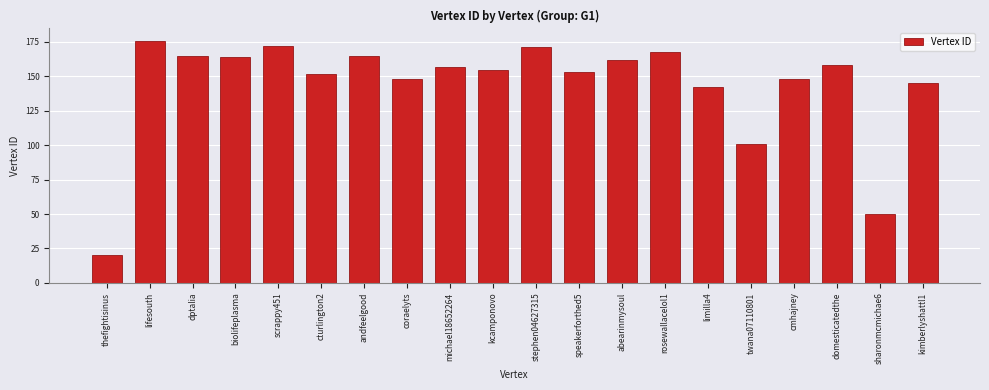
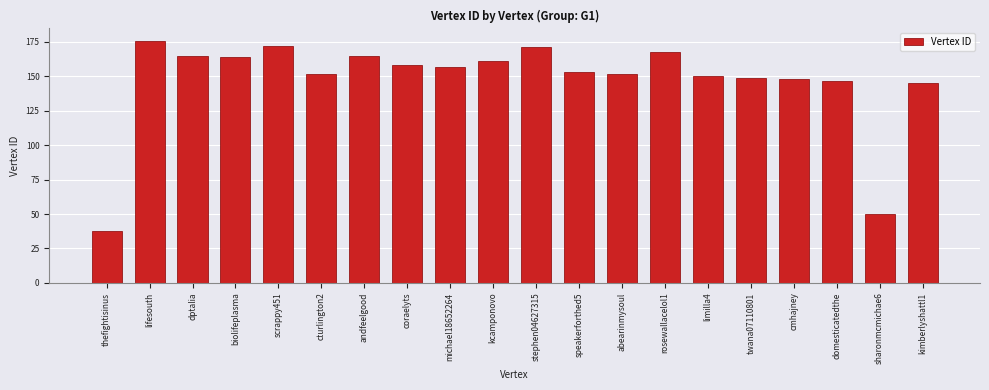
  {
-   "thefightisinus": 20,
+   "thefightisinus": 38,
    "lifesouth": 176,
    "dptalia": 165,
    "biolifeplasma": 164,
    "scrappy451": 172,
    "cturlington2": 152,
    "andfeelgood": 165,
-   "coraelyts": 148,
+   "coraelyts": 158,
    "michael18652264": 157,
-   "kcamponovo": 155,
+   "kcamponovo": 161,
    "stephen04627315": 171,
    "speakerforthed5": 153,
-   "abearinmysoul": 162,
+   "abearinmysoul": 152,
    "rosewallacelol1": 168,
-   "limilla4": 142,
-   "twana07110801": 101,
+   "limilla4": 150,
+   "twana07110801": 149,
    "cmhajney": 148,
-   "domesticatedthe": 158,
+   "domesticatedthe": 147,
    "sharonmcmichae6": 50,
    "kimberlyshattl1": 145
  }
